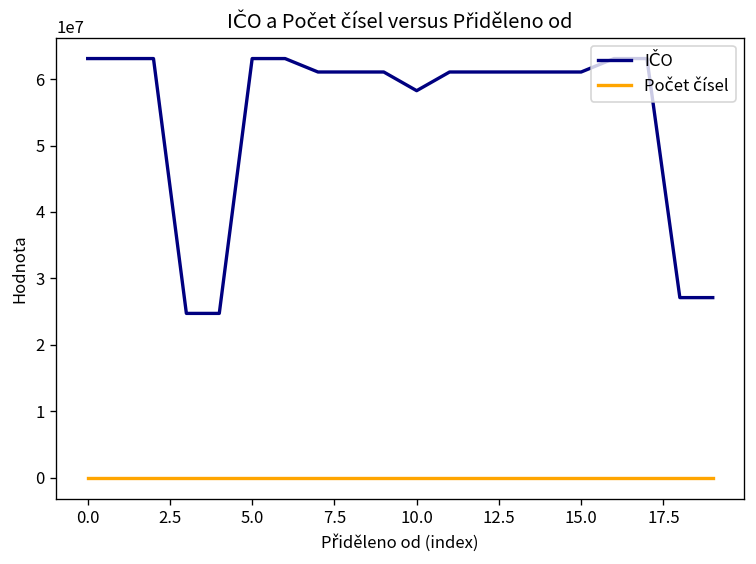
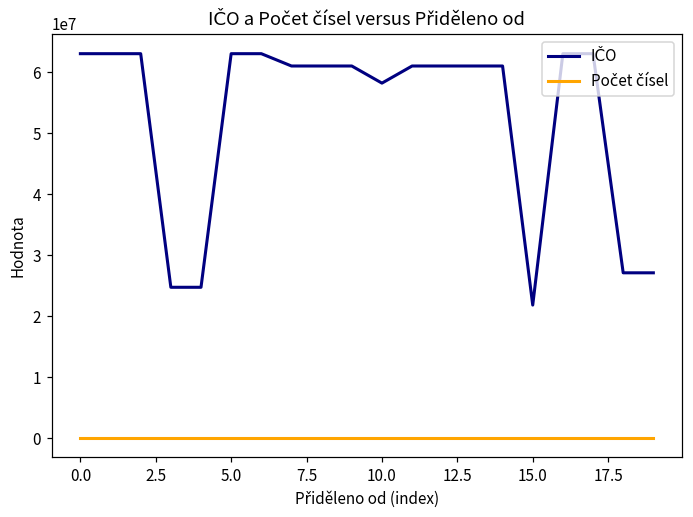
  {
    "IČO": {
      "0.0": 63000000,
      "5.0": 63000000,
      "10.0": 58000000,
-     "15.0": 61000000
+     "15.0": 22000000
    },
    "Počet čísel": {
      "0.0": 0,
      "5.0": 0,
      "10.0": 0,
      "15.0": 0
    }
  }
